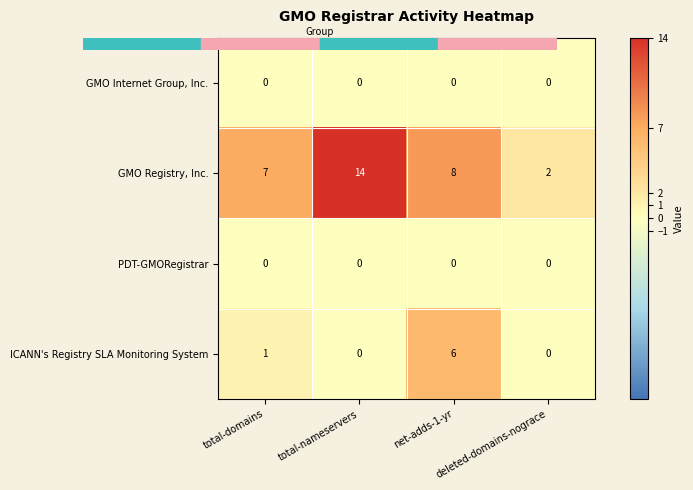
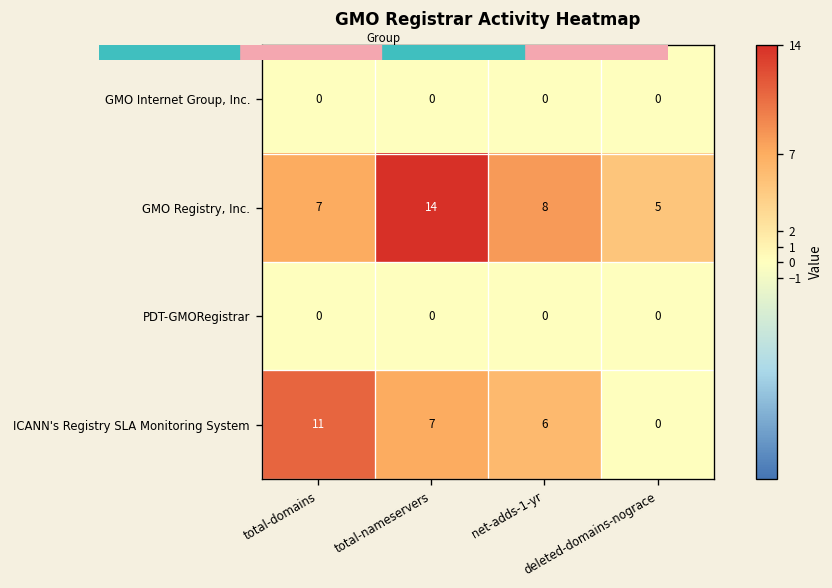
  {
    "GMO Internet Group, Inc.": {
      "total-domains": 0,
      "total-nameservers": 0,
      "net-adds-1-yr": 0,
      "deleted-domains-nograce": 0
    },
    "GMO Registry, Inc.": {
      "total-domains": 7,
      "total-nameservers": 14,
      "net-adds-1-yr": 8,
-     "deleted-domains-nograce": 2
+     "deleted-domains-nograce": 5
    },
    "PDT-GMORegistrar": {
      "total-domains": 0,
      "total-nameservers": 0,
      "net-adds-1-yr": 0,
      "deleted-domains-nograce": 0
    },
    "ICANN's Registry SLA Monitoring System": {
-     "total-domains": 1,
-     "total-nameservers": 0,
+     "total-domains": 11,
+     "total-nameservers": 7,
      "net-adds-1-yr": 6,
      "deleted-domains-nograce": 0
    }
  }
